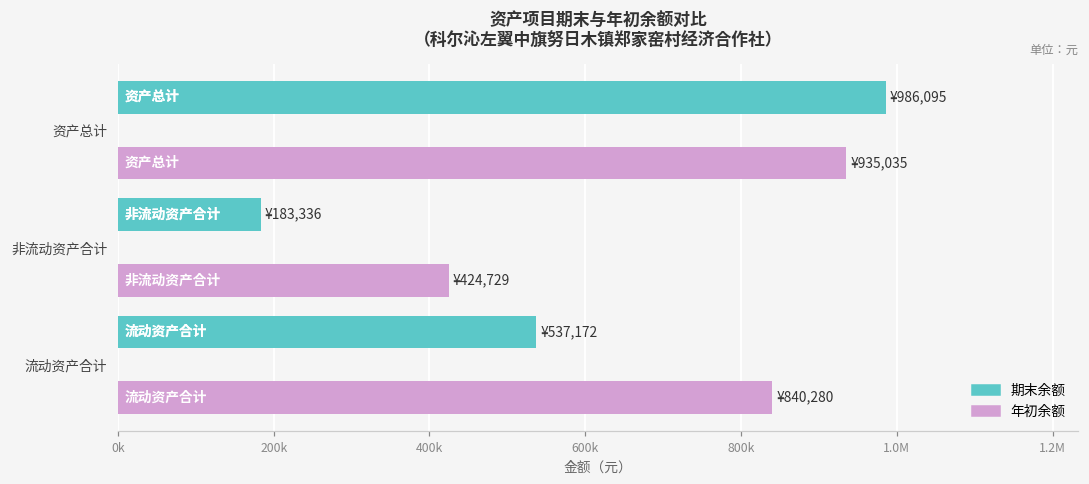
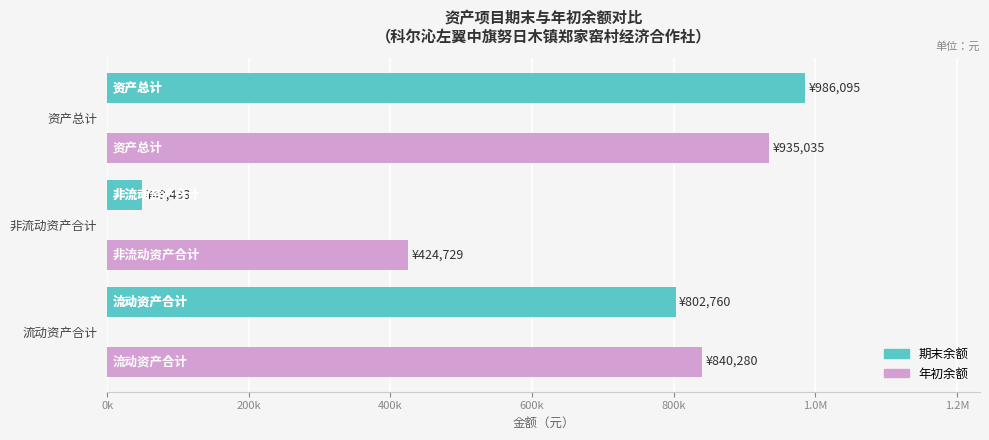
  {
    "期末余额": {
      "资产总计": "¥986,095",
-     "非流动资产合计": "¥183,336",
-     "流动资产合计": "¥537,172"
+     "非流动资产合计": "¥49,433",
+     "流动资产合计": "¥802,760"
    },
    "年初余额": {
      "资产总计": "¥935,035",
      "非流动资产合计": "¥424,729",
      "流动资产合计": "¥840,280"
    }
  }
